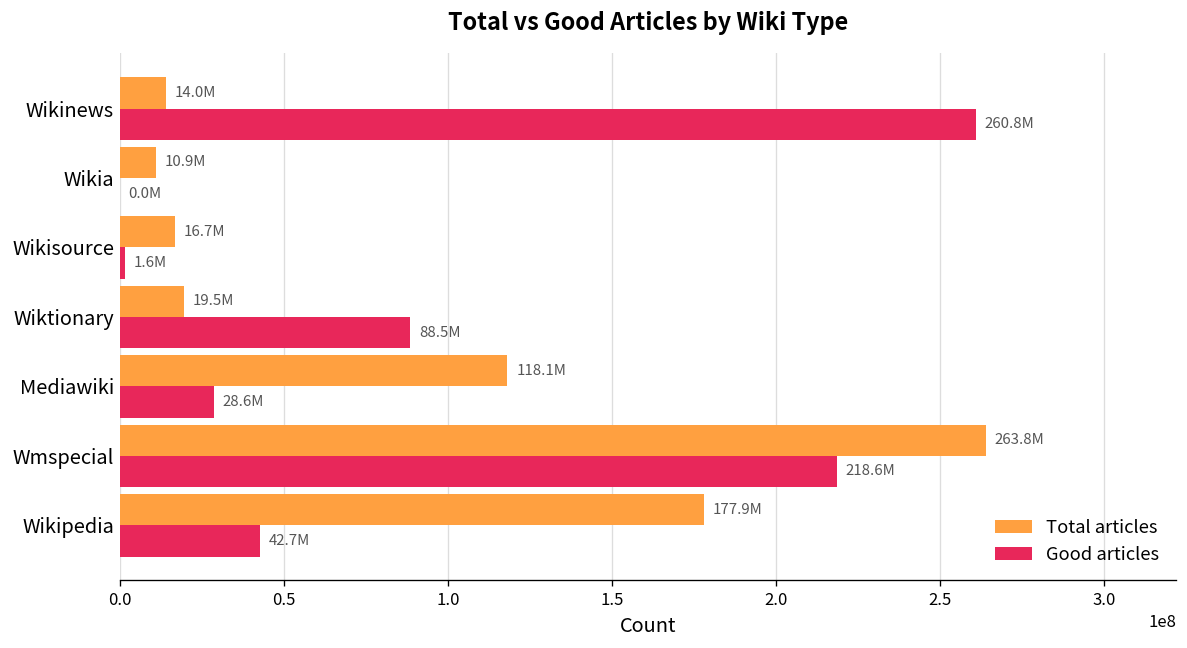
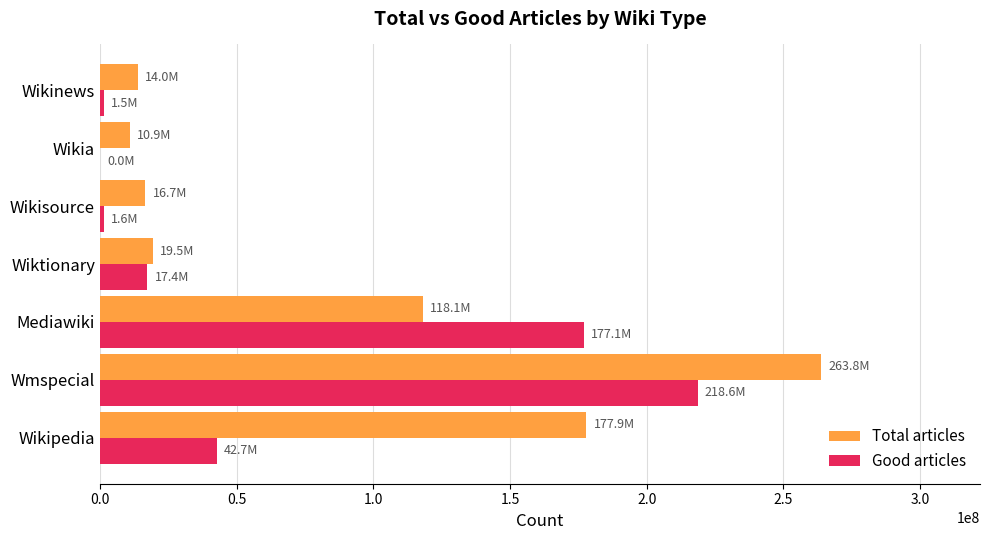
  {
    "Total articles": {
      "Wikinews": "14.0M",
      "Wikia": "10.9M",
      "Wikisource": "16.7M",
      "Wiktionary": "19.5M",
      "Mediawiki": "118.1M",
      "Wmspecial": "263.8M",
      "Wikipedia": "177.9M"
    },
    "Good articles": {
-     "Wikinews": "260.8M",
+     "Wikinews": "1.5M",
      "Wikisource": "1.6M",
-     "Wiktionary": "88.5M",
-     "Mediawiki": "28.6M",
+     "Wiktionary": "17.4M",
+     "Mediawiki": "177.1M",
      "Wmspecial": "218.6M",
      "Wikipedia": "42.7M"
    }
  }
